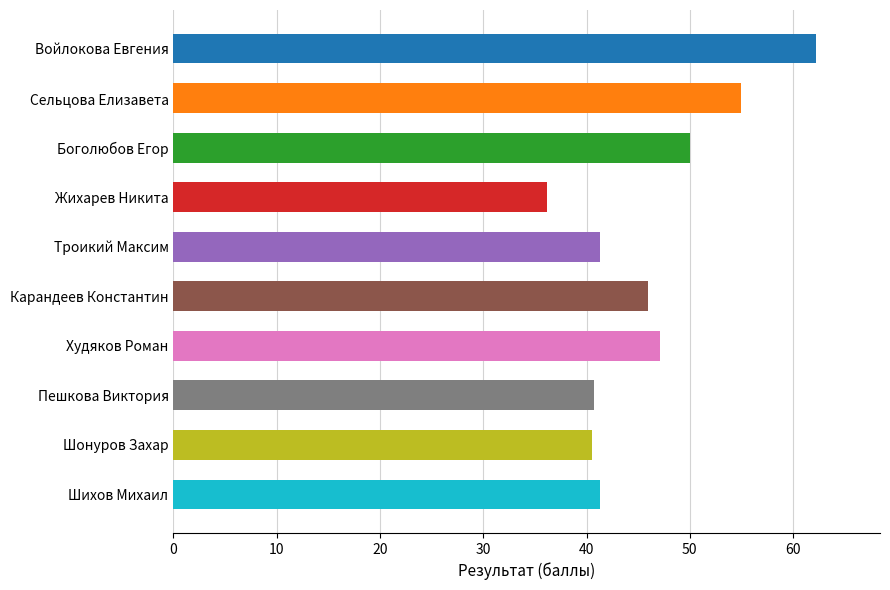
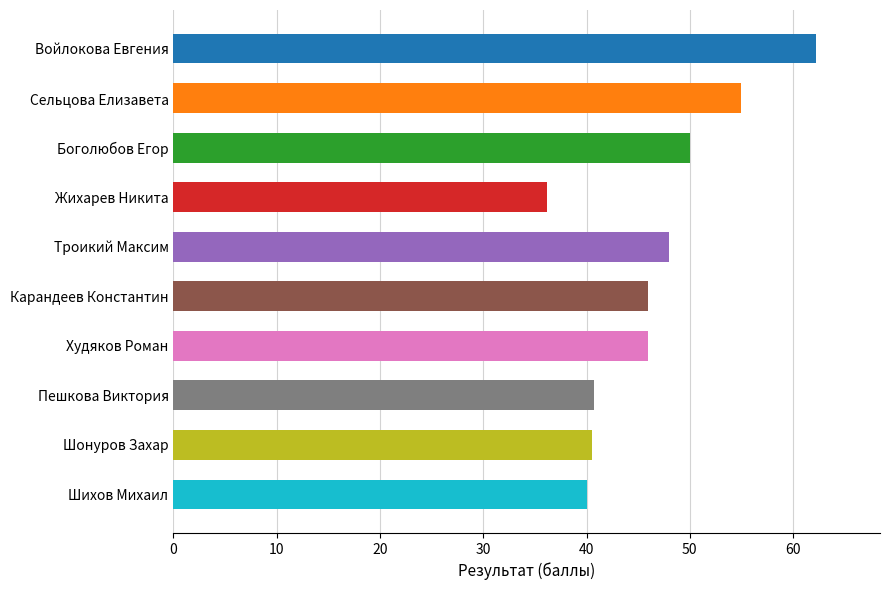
  {
    "Войлокова Евгения": 62.2,
    "Сельцова Елизавета": 55.0,
    "Боголюбов Егор": 50.0,
    "Жихарев Никита": 36.2,
-   "Троикий Максим": 41.3,
+   "Троикий Максим": 48.0,
    "Карандеев Константин": 46.0,
-   "Худяков Роман": 47.1,
+   "Худяков Роман": 46.0,
    "Пешкова Виктория": 40.7,
    "Шонуров Захар": 40.5,
-   "Шихов Михаил": 41.3
+   "Шихов Михаил": 40.0
  }
